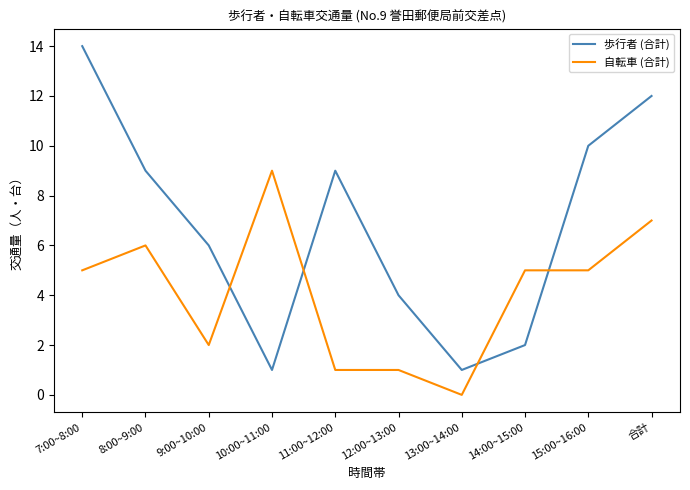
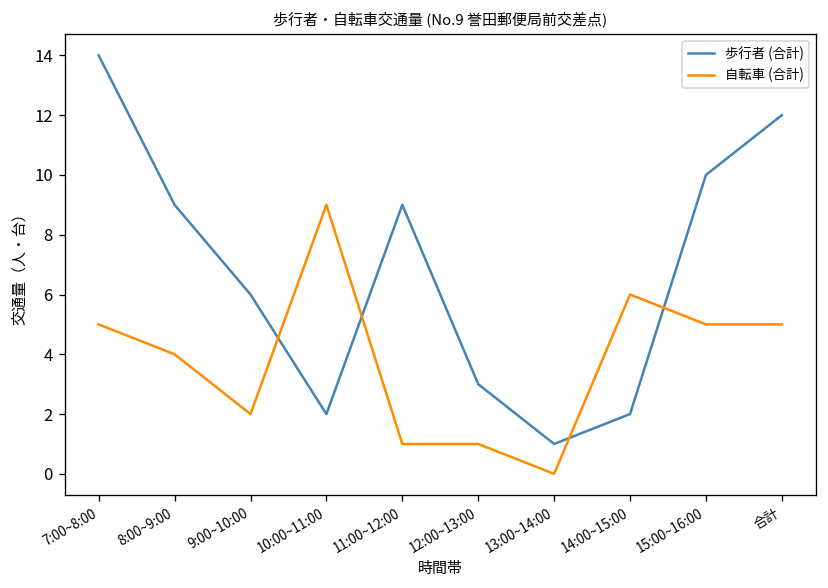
  {
    "歩行者 (合計)": {
      "7:00~8:00": 14,
      "8:00~9:00": 9,
      "9:00~10:00": 6,
-     "10:00~11:00": 1,
+     "10:00~11:00": 2,
      "11:00~12:00": 9,
-     "12:00~13:00": 4,
+     "12:00~13:00": 3,
      "13:00~14:00": 1,
      "14:00~15:00": 2,
      "15:00~16:00": 10,
      "合計": 12
    },
    "自転車 (合計)": {
      "7:00~8:00": 5,
-     "8:00~9:00": 6,
+     "8:00~9:00": 4,
      "9:00~10:00": 2,
      "10:00~11:00": 9,
      "11:00~12:00": 1,
      "12:00~13:00": 1,
      "13:00~14:00": 0,
-     "14:00~15:00": 5,
+     "14:00~15:00": 6,
      "15:00~16:00": 5,
-     "合計": 7
+     "合計": 5
    }
  }
